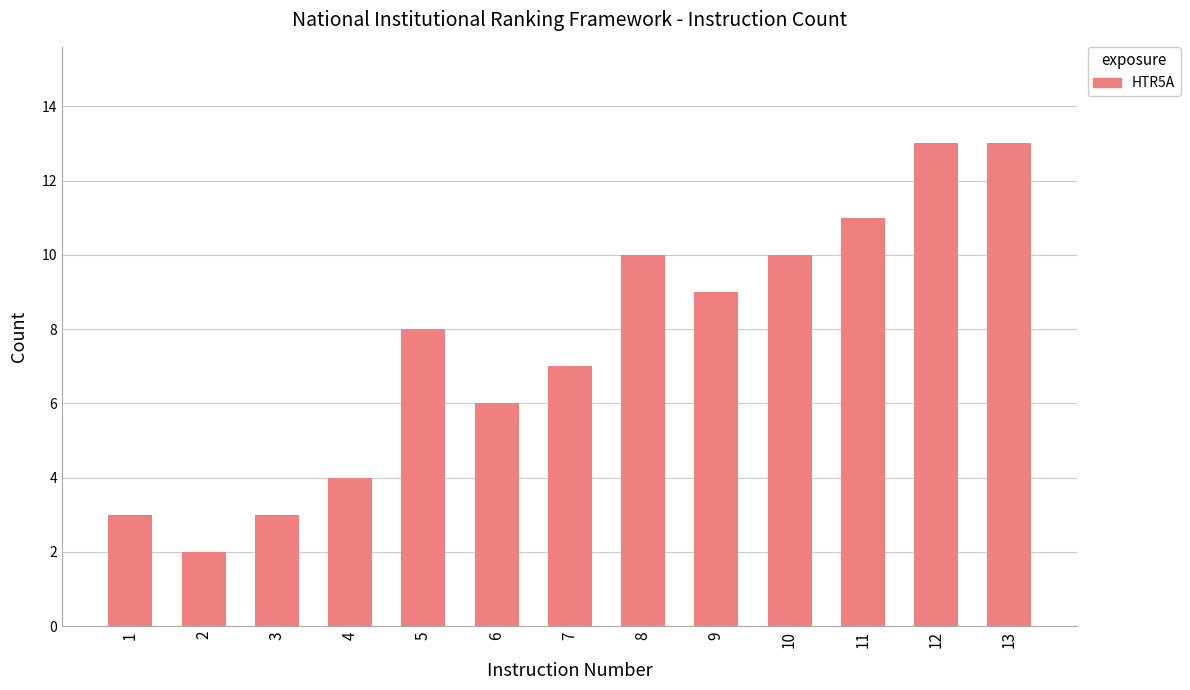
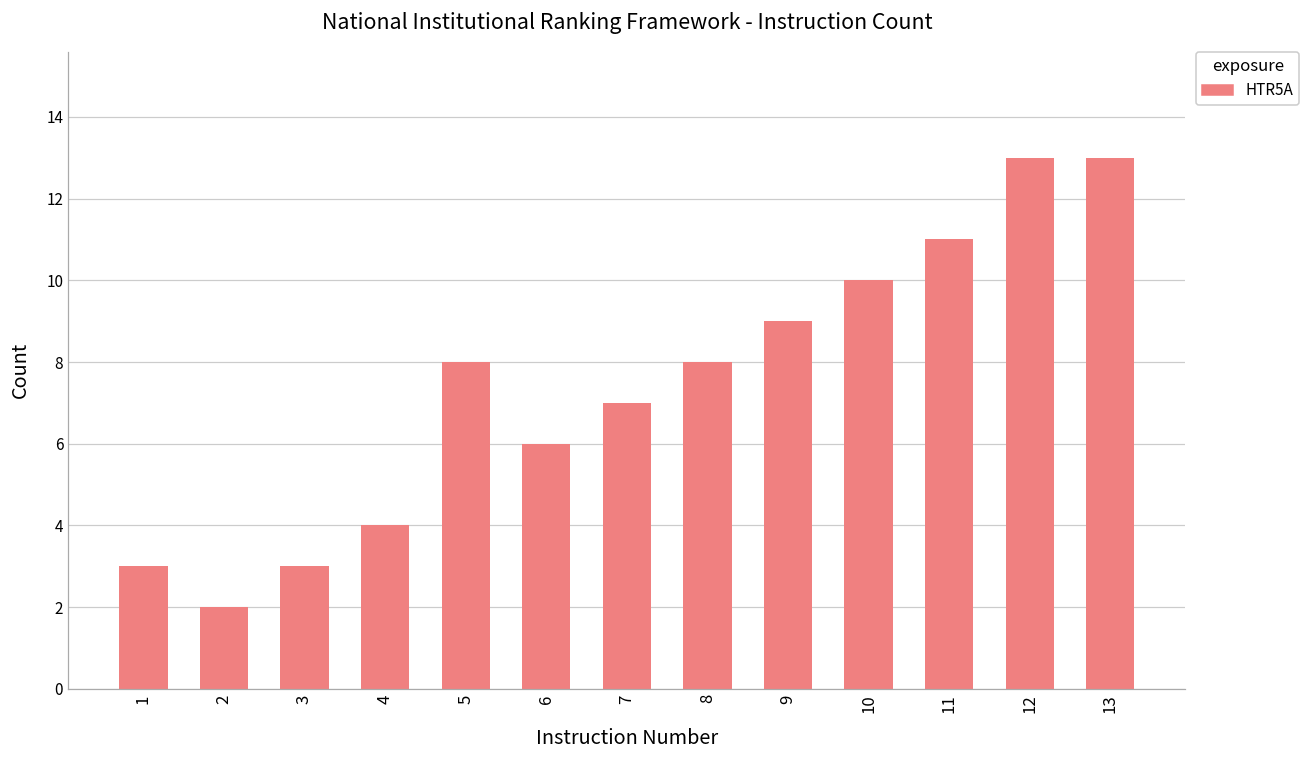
  {
    "1": 3,
    "2": 2,
    "3": 3,
    "4": 4,
    "5": 8,
    "6": 6,
    "7": 7,
-   "8": 10,
+   "8": 8,
    "9": 9,
    "10": 10,
    "11": 11,
    "12": 13,
    "13": 13
  }
